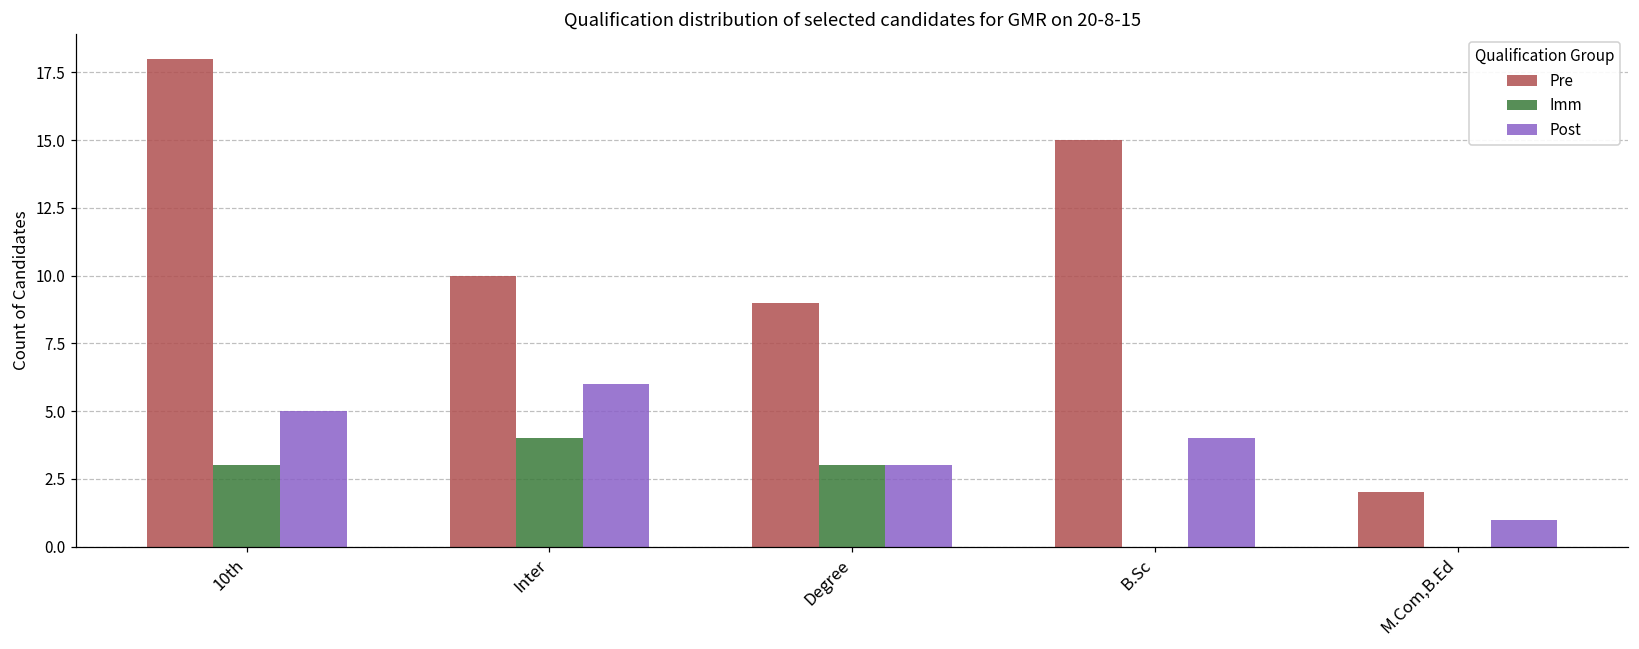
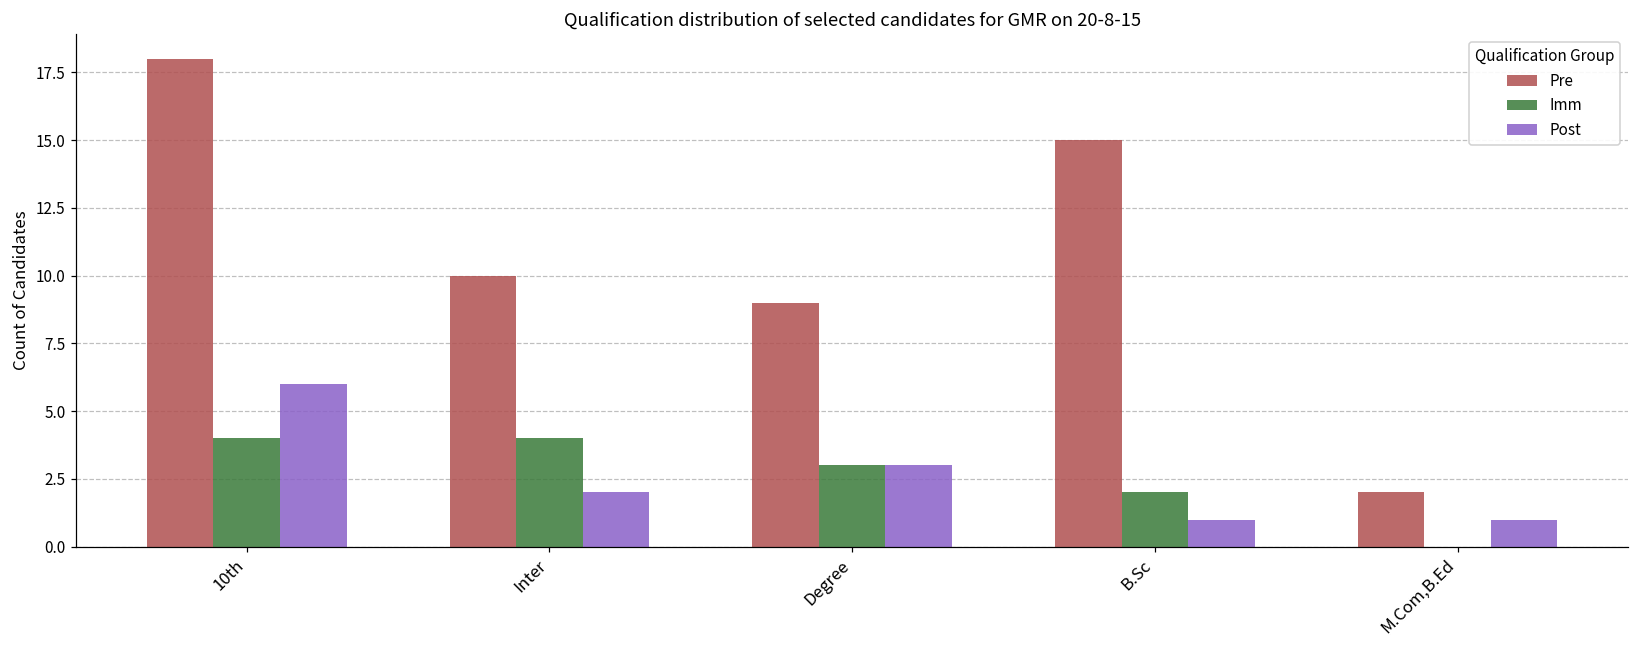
  {
    "Pre": {
      "10th": 18,
      "Inter": 10,
      "Degree": 9,
      "B.Sc": 15,
      "M.Com,B.Ed": 2
    },
    "Imm": {
-     "10th": 3,
+     "10th": 4,
      "Inter": 4,
      "Degree": 3,
-     "B.Sc": 0,
+     "B.Sc": 2,
      "M.Com,B.Ed": 0
    },
    "Post": {
-     "10th": 5,
-     "Inter": 6,
+     "10th": 6,
+     "Inter": 2,
      "Degree": 3,
-     "B.Sc": 4,
+     "B.Sc": 1,
      "M.Com,B.Ed": 1
    }
  }
